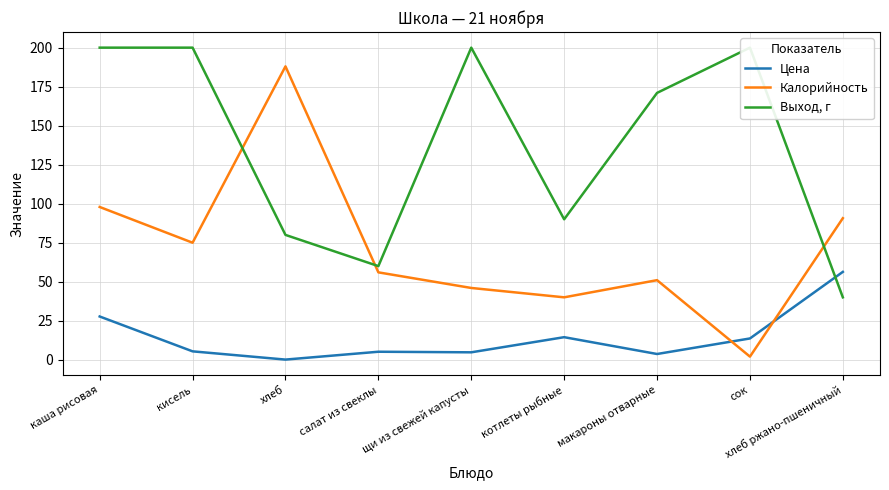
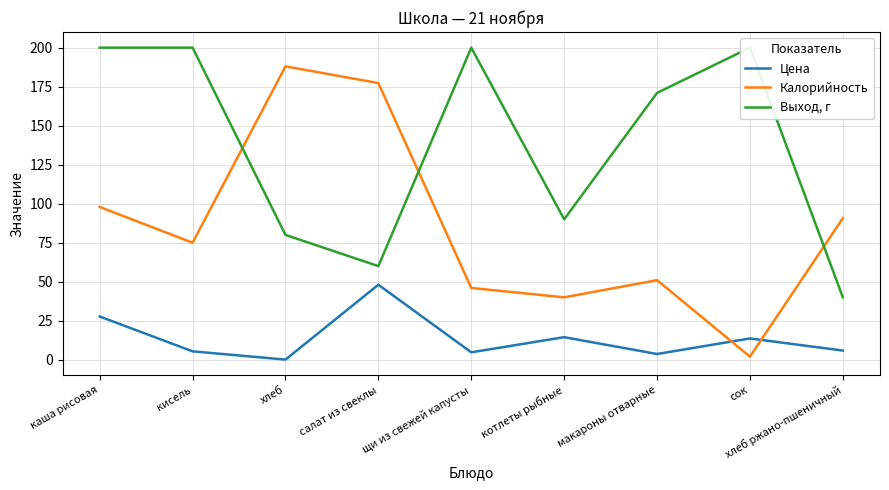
  {
    "Цена": {
      "каша рисовая": 28,
      "кисель": 5,
      "хлеб": 0,
-     "салат из свеклы": 5,
+     "салат из свеклы": 48,
      "щи из свежей капусты": 5,
      "котлеты рыбные": 14,
      "макароны отварные": 4,
      "сок": 14,
-     "хлеб ржано-пшеничный": 56
+     "хлеб ржано-пшеничный": 6
    },
    "Калорийность": {
      "каша рисовая": 98,
      "кисель": 75,
      "хлеб": 188,
-     "салат из свеклы": 56,
+     "салат из свеклы": 177,
      "щи из свежей капусты": 46,
      "котлеты рыбные": 40,
      "макароны отварные": 51,
      "сок": 2,
      "хлеб ржано-пшеничный": 91
    },
    "Выход, г": {
      "каша рисовая": 200,
      "кисель": 200,
      "хлеб": 80,
      "салат из свеклы": 60,
      "щи из свежей капусты": 200,
      "котлеты рыбные": 90,
      "макароны отварные": 171,
      "хлеб ржано-пшеничный": 40
    }
  }
